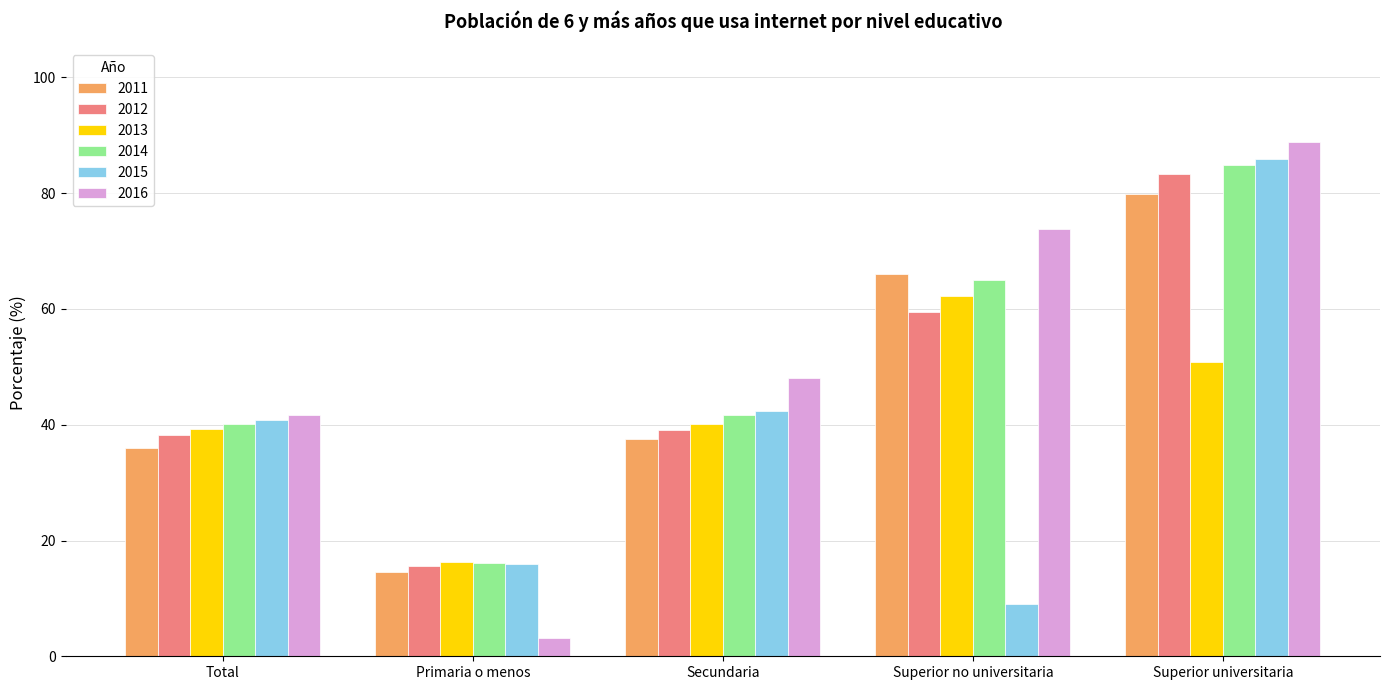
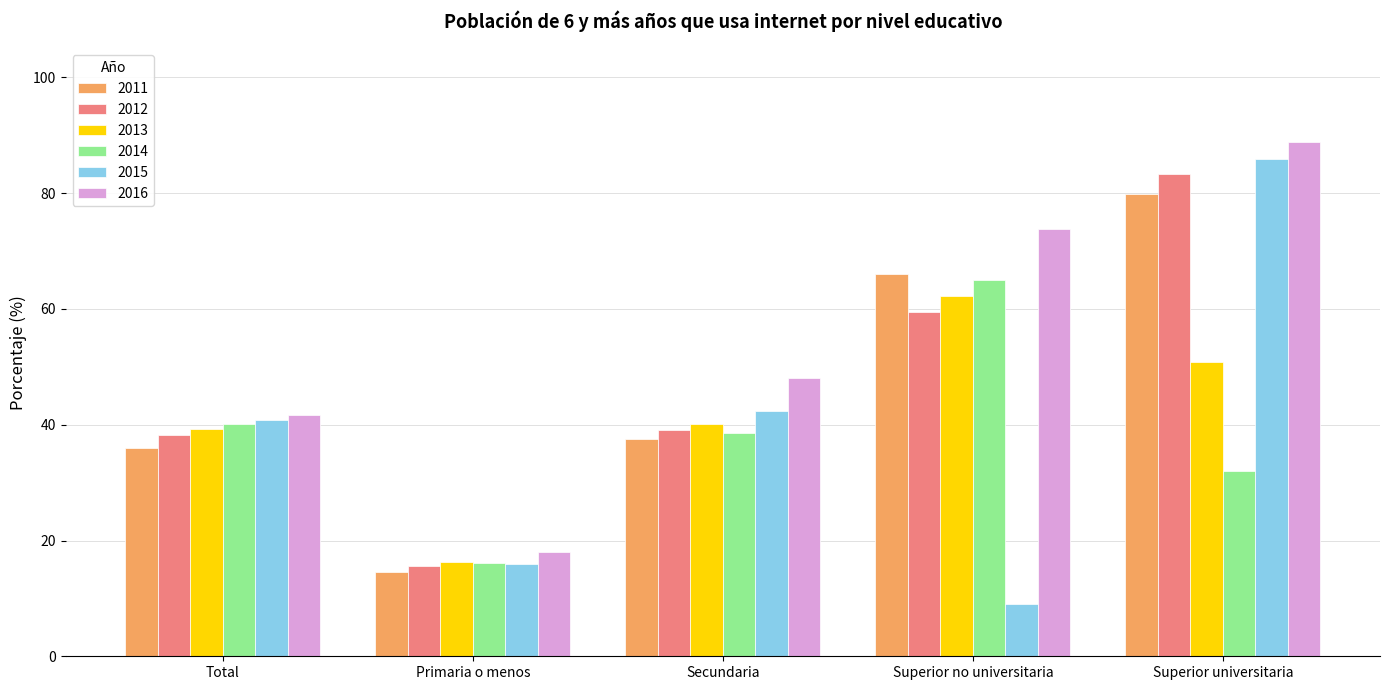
  {
    "2013": {
      "Total": 39,
      "Primaria o menos": 16,
      "Secundaria": 40,
      "Superior no universitaria": 62,
      "Superior universitaria": 51
    },
    "2014": {
      "Total": 40,
      "Primaria o menos": 16,
-     "Secundaria": 42,
+     "Secundaria": 39,
      "Superior no universitaria": 65,
-     "Superior universitaria": 85
+     "Superior universitaria": 32
    },
    "2015": {
      "Total": 41,
      "Primaria o menos": 16,
      "Secundaria": 42,
      "Superior no universitaria": 9,
      "Superior universitaria": 86
    },
    "2016": {
      "Total": 42,
-     "Primaria o menos": 3,
+     "Primaria o menos": 18,
      "Secundaria": 48,
      "Superior no universitaria": 74,
      "Superior universitaria": 89
    }
  }
